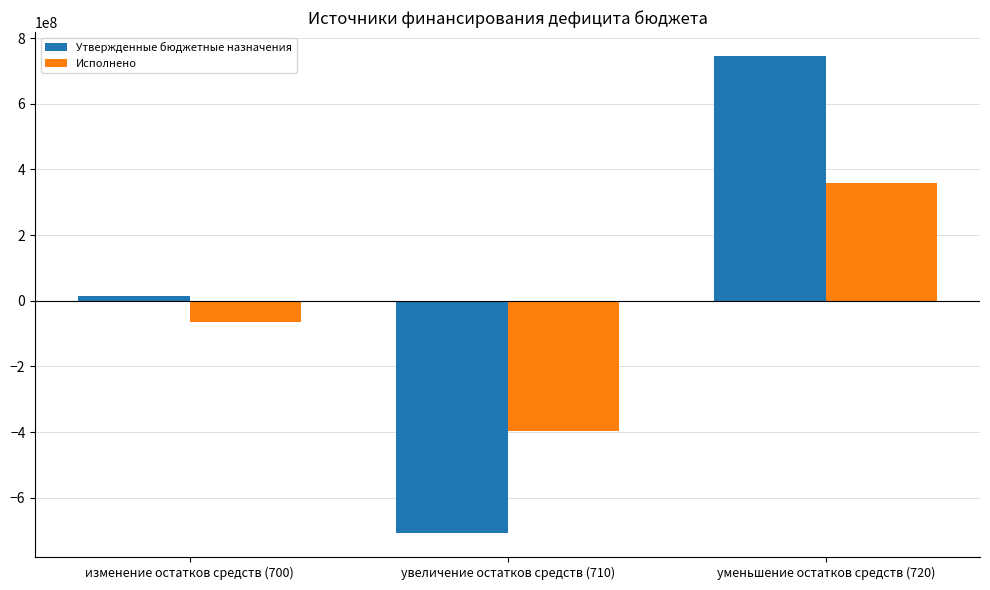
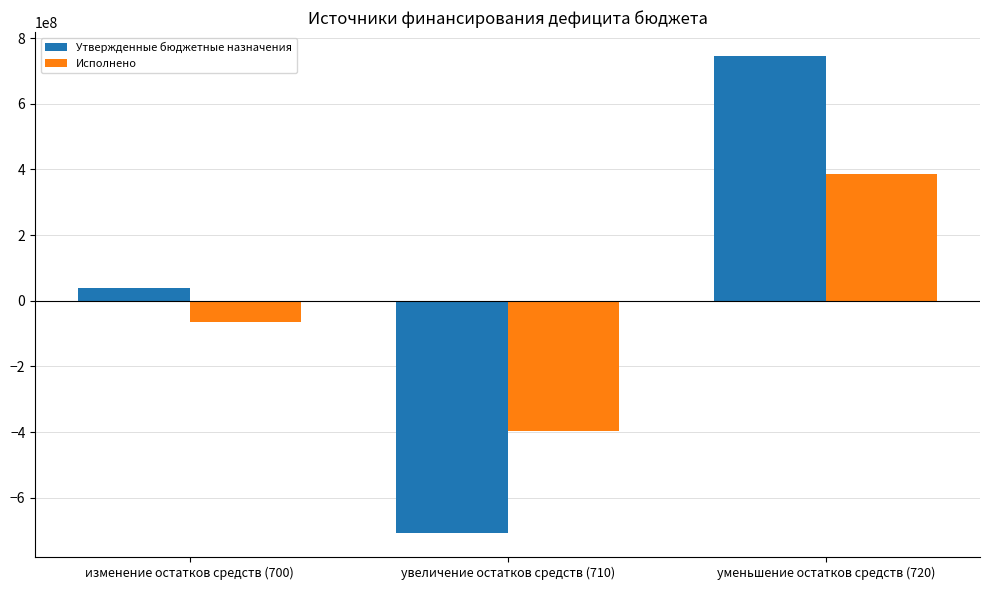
  {
    "Утвержденные бюджетные назначения": {
-     "изменение остатков средств (700)": 10000000,
+     "изменение остатков средств (700)": 40000000,
      "увеличение остатков средств (710)": -710000000,
      "уменьшение остатков средств (720)": 750000000
    },
    "Исполнено": {
      "изменение остатков средств (700)": -70000000,
      "увеличение остатков средств (710)": -400000000,
-     "уменьшение остатков средств (720)": 360000000
+     "уменьшение остатков средств (720)": 390000000
    }
  }
